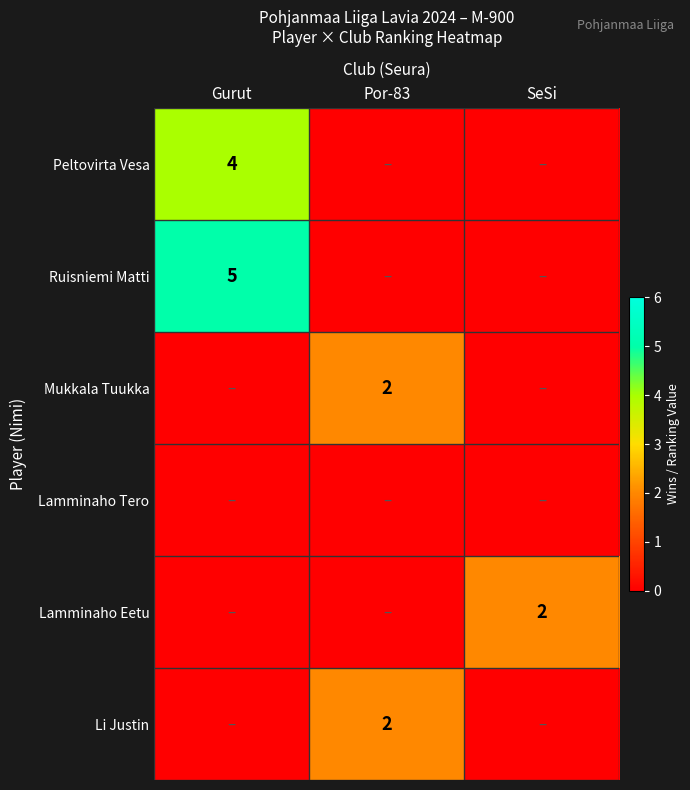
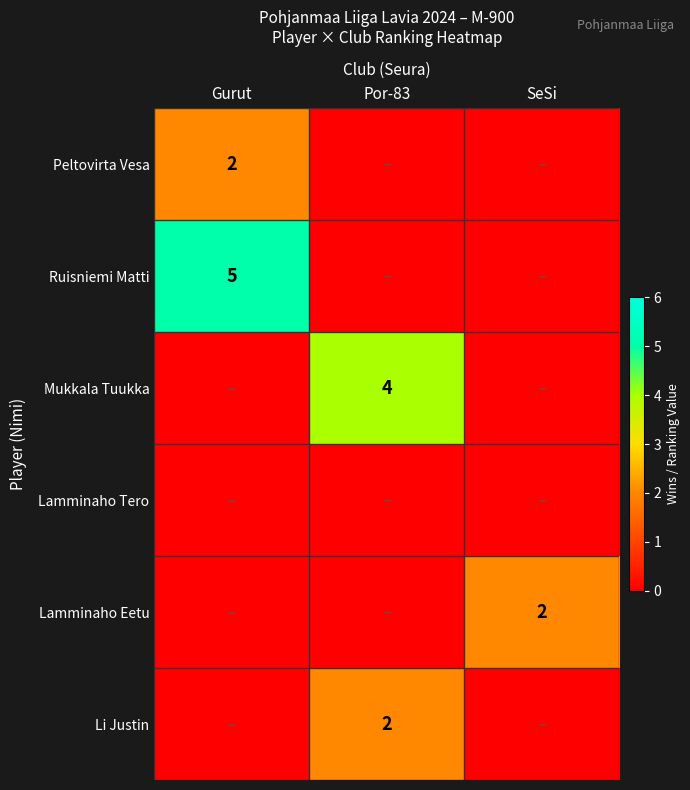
  {
    "Peltovirta Vesa": {
-     "Gurut": 4
+     "Gurut": 2
    },
    "Ruisniemi Matti": {
      "Gurut": 5
    },
    "Mukkala Tuukka": {
-     "Por-83": 2
+     "Por-83": 4
    },
    "Lamminaho Eetu": {
      "SeSi": 2
    },
    "Li Justin": {
      "Por-83": 2
    }
  }
